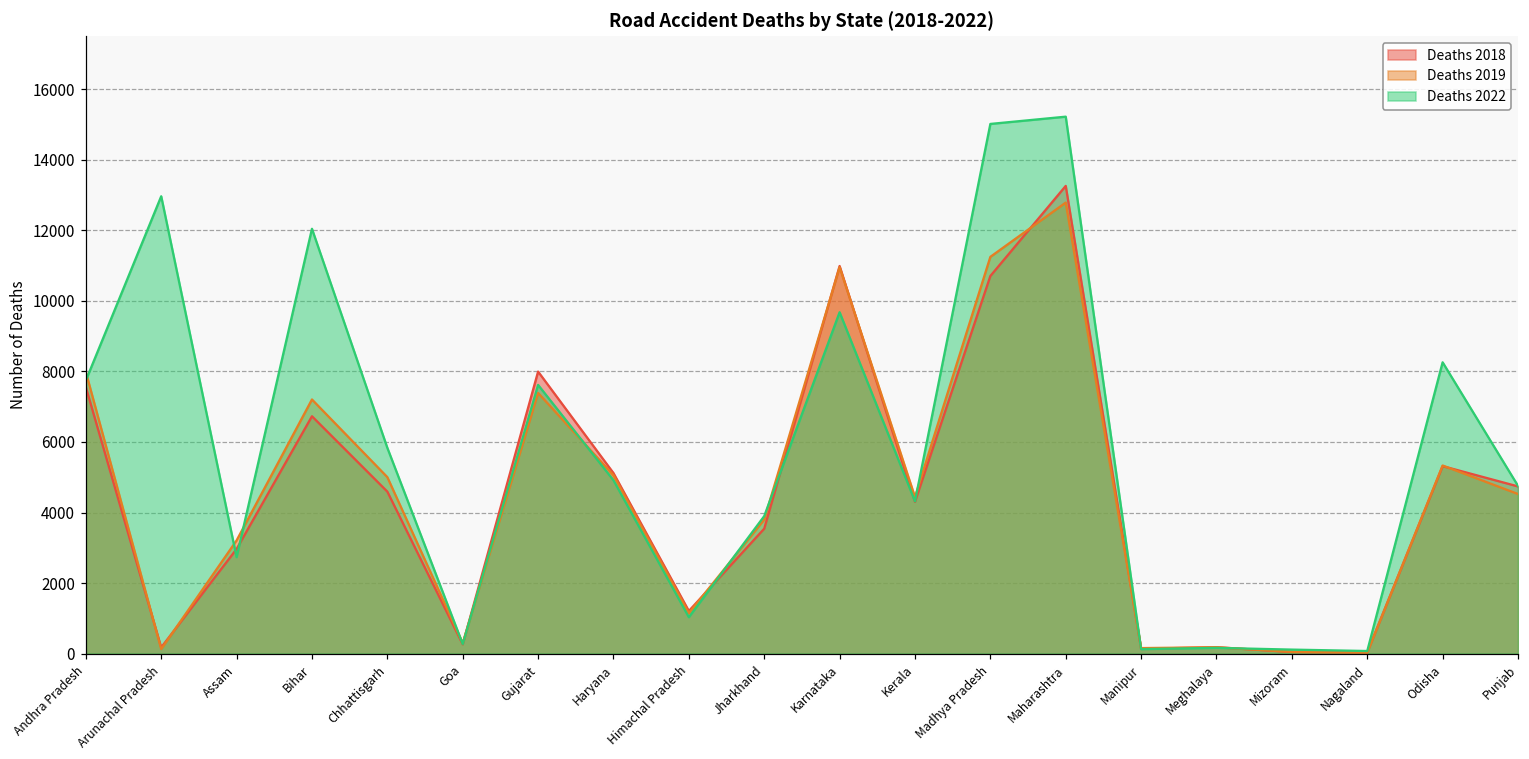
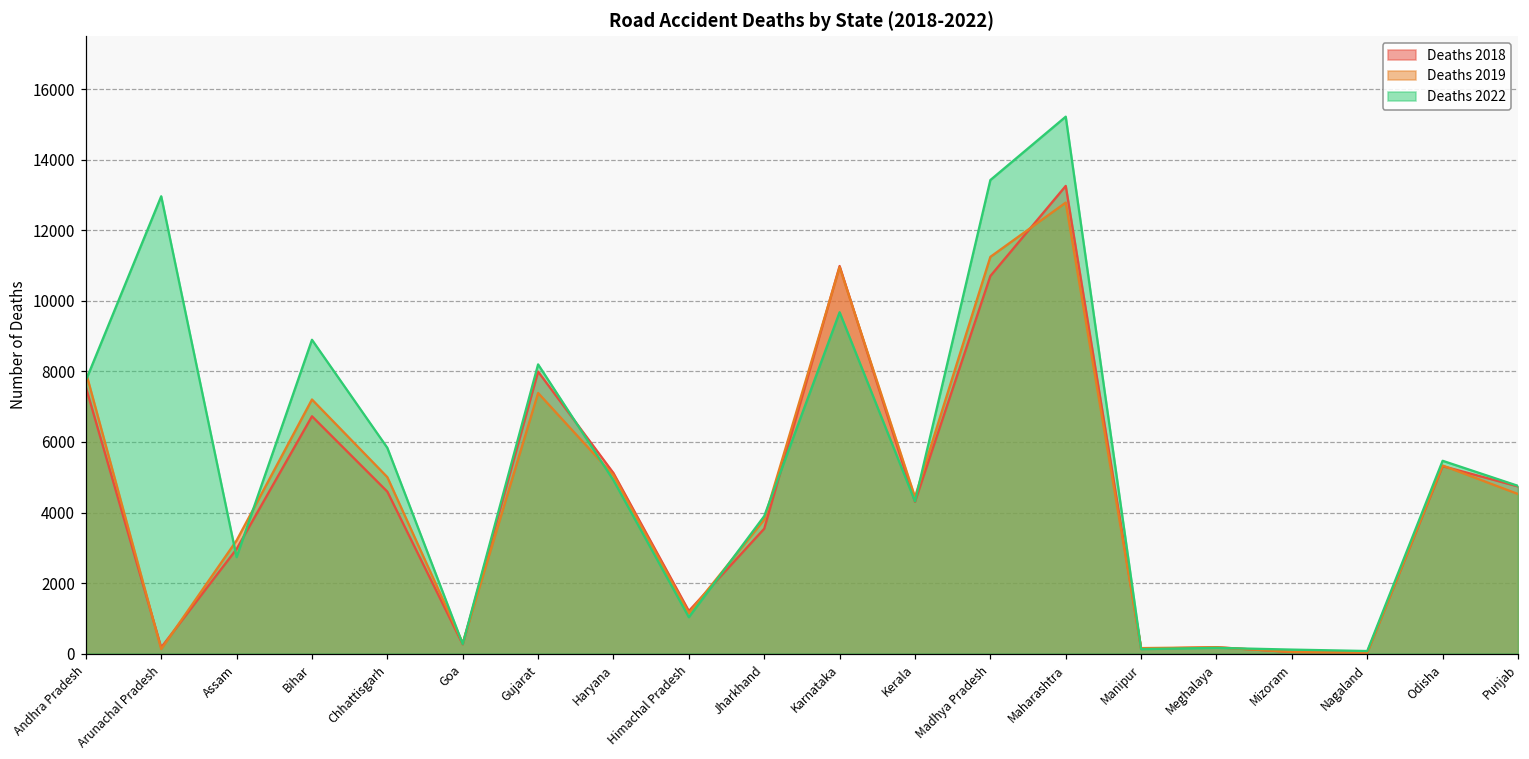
  {
    "Deaths 2022": {
      "Andhra Pradesh": 7700,
      "Arunachal Pradesh": 13000,
      "Assam": 2700,
-     "Bihar": 12000,
+     "Bihar": 8900,
      "Chhattisgarh": 5800,
-     "Gujarat": 7600,
+     "Gujarat": 8200,
      "Haryana": 4900,
      "Himachal Pradesh": 1000,
      "Jharkhand": 3900,
      "Karnataka": 9700,
-     "Madhya Pradesh": 15000,
+     "Madhya Pradesh": 13400,
      "Maharashtra": 15200,
-     "Odisha": 8300
+     "Odisha": 5500
    }
  }
